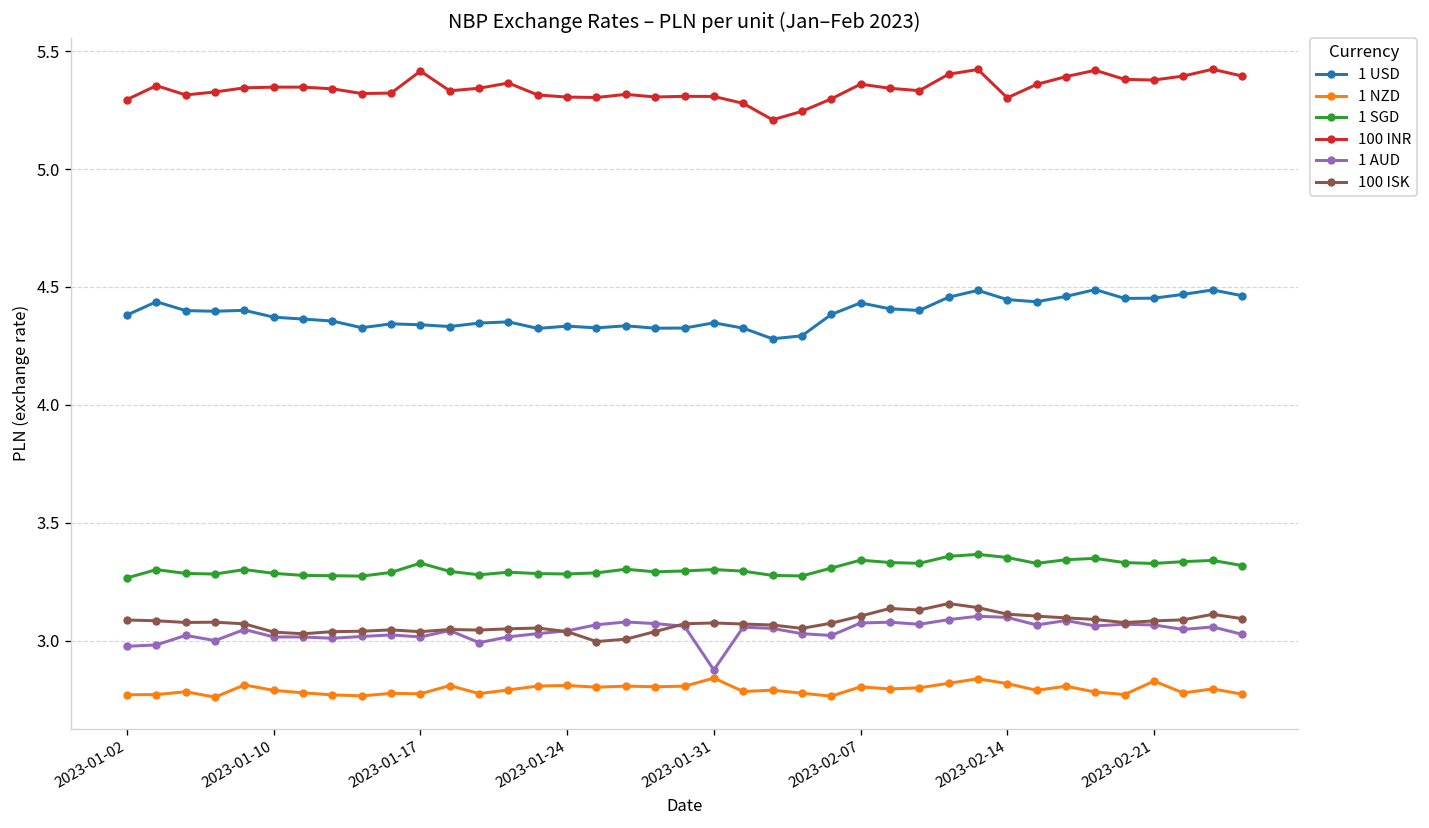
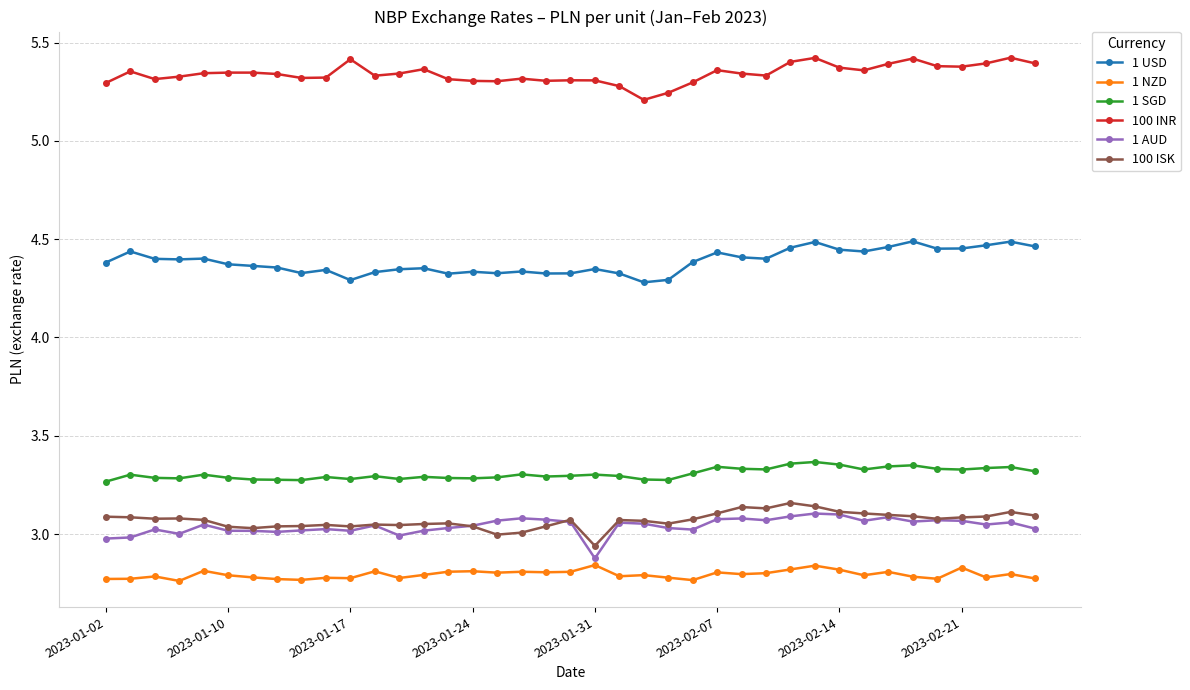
  {
    "1 USD": {
      "2023-01-02": 4.38,
      "2023-01-10": 4.37,
-     "2023-01-17": 4.34,
+     "2023-01-17": 4.29,
      "2023-01-24": 4.33,
      "2023-01-31": 4.35,
      "2023-02-07": 4.43,
      "2023-02-14": 4.45,
      "2023-02-21": 4.45
    },
    "1 NZD": {
      "2023-01-02": 2.77,
      "2023-01-10": 2.79,
      "2023-01-17": 2.78,
      "2023-01-24": 2.81,
      "2023-01-31": 2.84,
      "2023-02-07": 2.80,
      "2023-02-14": 2.82,
      "2023-02-21": 2.83
    },
    "1 SGD": {
      "2023-01-02": 3.27,
      "2023-01-10": 3.29,
-     "2023-01-17": 3.33,
+     "2023-01-17": 3.28,
      "2023-01-24": 3.28,
      "2023-01-31": 3.30,
      "2023-02-07": 3.34,
      "2023-02-14": 3.35,
      "2023-02-21": 3.33
    },
    "100 INR": {
      "2023-01-02": 5.29,
      "2023-01-10": 5.35,
      "2023-01-17": 5.42,
      "2023-01-24": 5.31,
      "2023-01-31": 5.31,
      "2023-02-07": 5.36,
-     "2023-02-14": 5.30,
+     "2023-02-14": 5.37,
      "2023-02-21": 5.38
    },
    "1 AUD": {
      "2023-01-02": 2.98,
      "2023-01-10": 3.02,
      "2023-01-17": 3.02,
      "2023-01-31": 2.88,
      "2023-02-07": 3.08,
      "2023-02-14": 3.10,
      "2023-02-21": 3.07
    },
    "100 ISK": {
      "2023-01-02": 3.09,
      "2023-01-10": 3.04,
      "2023-01-17": 3.04,
-     "2023-01-31": 3.08,
+     "2023-01-31": 2.94,
      "2023-02-07": 3.11,
      "2023-02-14": 3.11,
      "2023-02-21": 3.08
    }
  }
